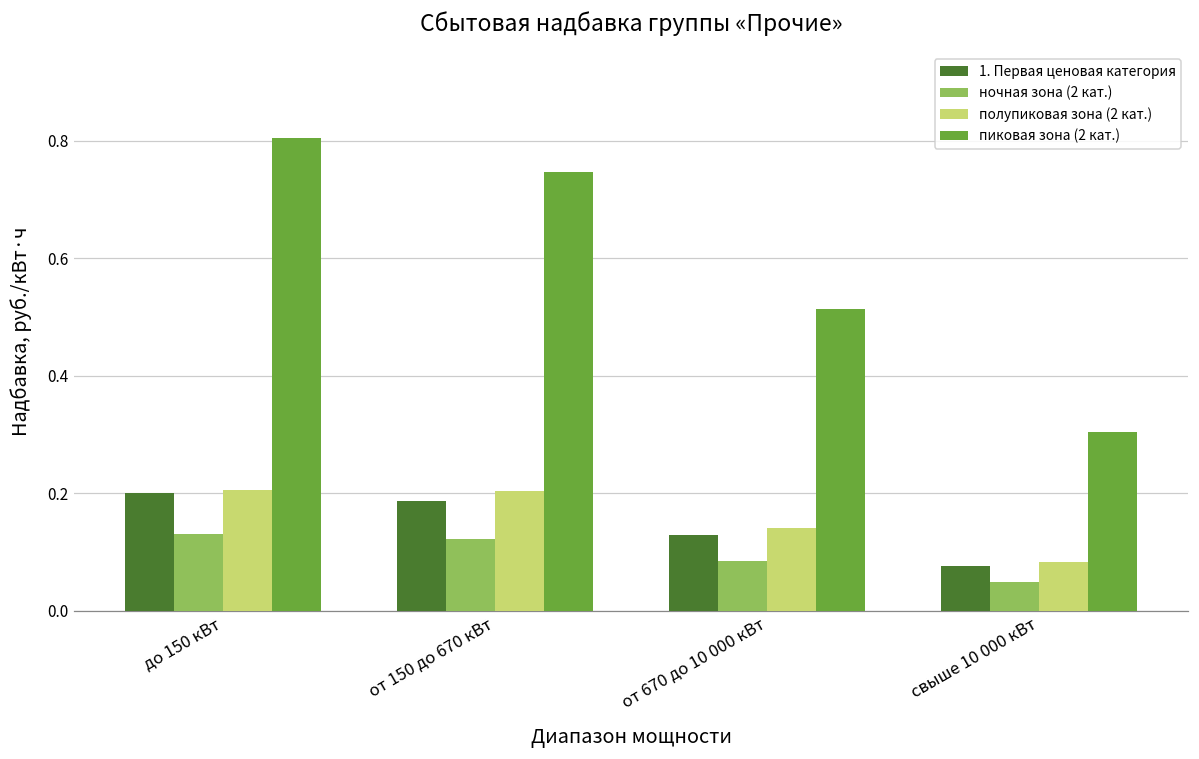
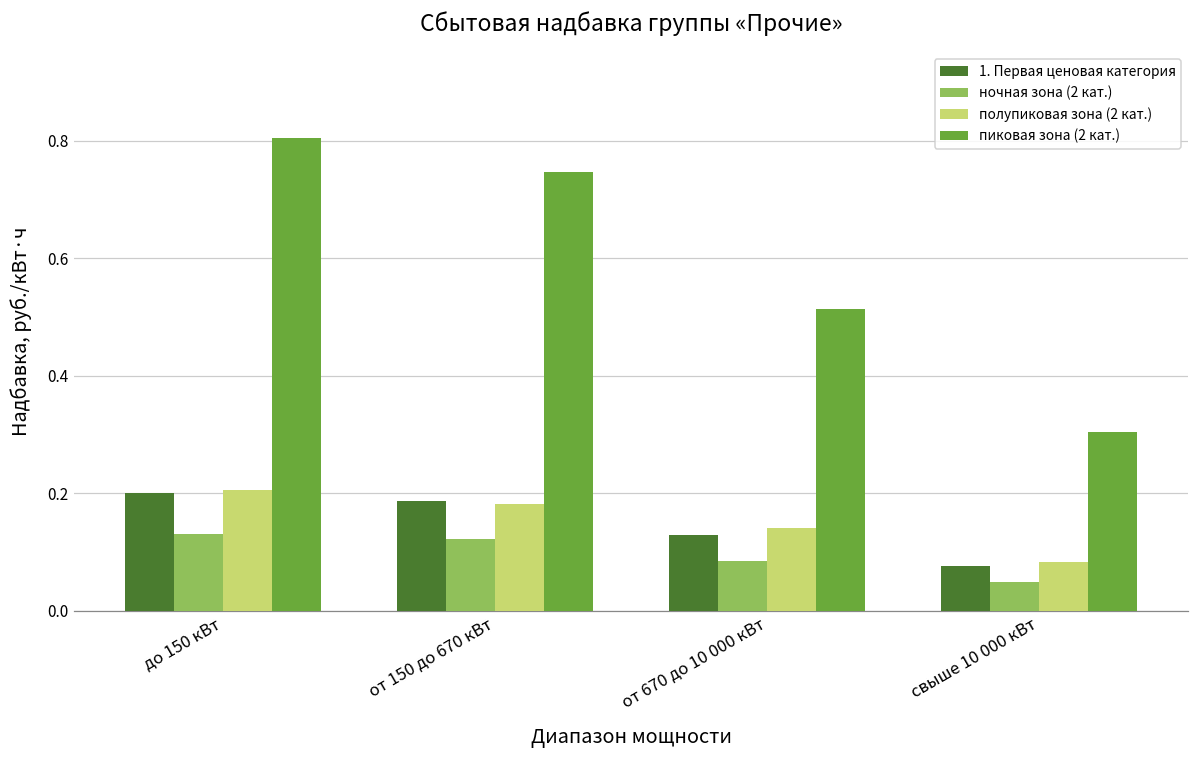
  {
    "полупиковая зона (2 кат.)": {
      "до 150 кВт": 0.21,
-     "от 150 до 670 кВт": 0.20,
+     "от 150 до 670 кВт": 0.18,
      "от 670 до 10 000 кВт": 0.14,
      "свыше 10 000 кВт": 0.08
    }
  }
